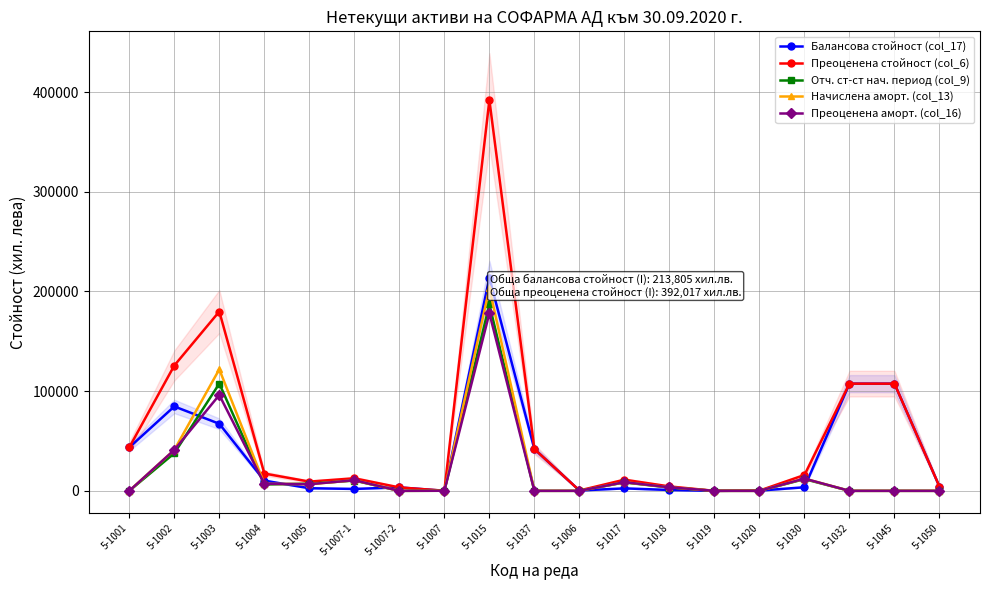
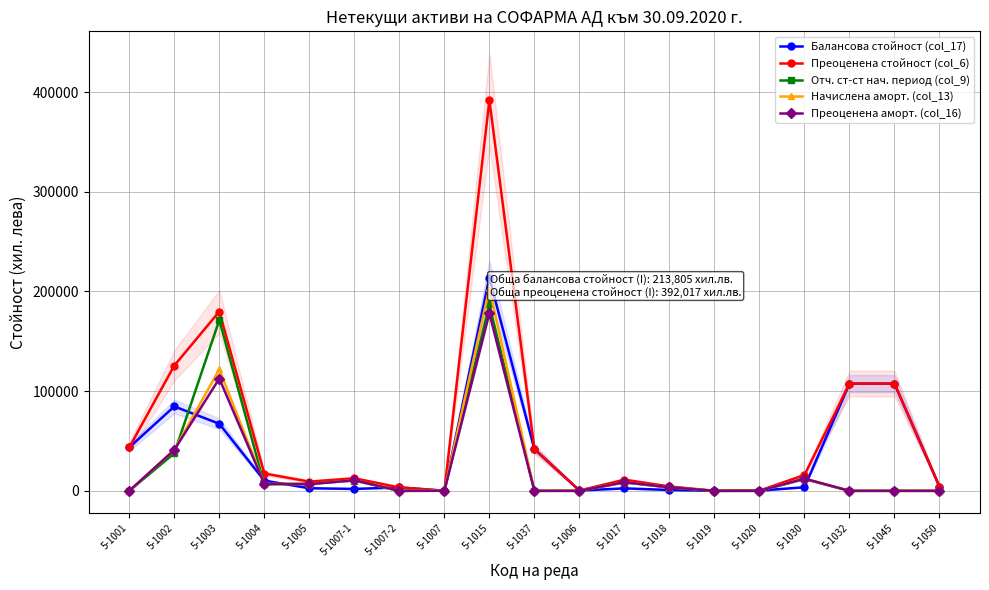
  {
    "Отч. ст-ст нач. период (col_9)": {
      "5-1002": 40000,
-     "5-1003": 110000,
+     "5-1003": 170000,
      "5-1015": 190000
    },
    "Начислена аморт. (col_13)": {
      "5-1003": 120000
    },
    "Преоценена аморт. (col_16)": {
-     "5-1003": 100000,
+     "5-1003": 110000,
      "5-1015": 180000
    }
  }
